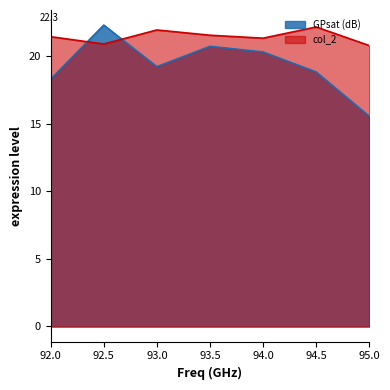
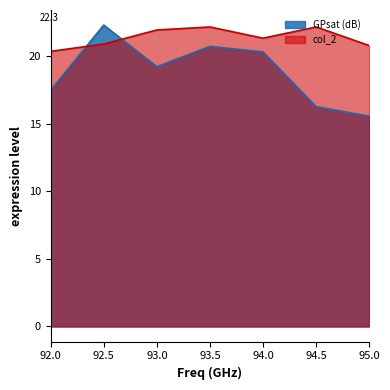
  {
    "GPsat (dB)": {
-     "92.0": 18.3,
+     "92.0": 17.5,
      "92.5": 22.3,
      "93.0": 19.2,
      "93.5": 20.7,
      "94.0": 20.3,
-     "94.5": 18.8,
+     "94.5": 16.3,
      "95.0": 15.6
    },
    "col_2": {
-     "92.0": 21.4,
+     "92.0": 20.4,
      "92.5": 20.9,
      "93.0": 21.9,
-     "93.5": 21.6,
+     "93.5": 22.2,
      "94.0": 21.3,
      "94.5": 22.2,
      "95.0": 20.8
    }
  }
